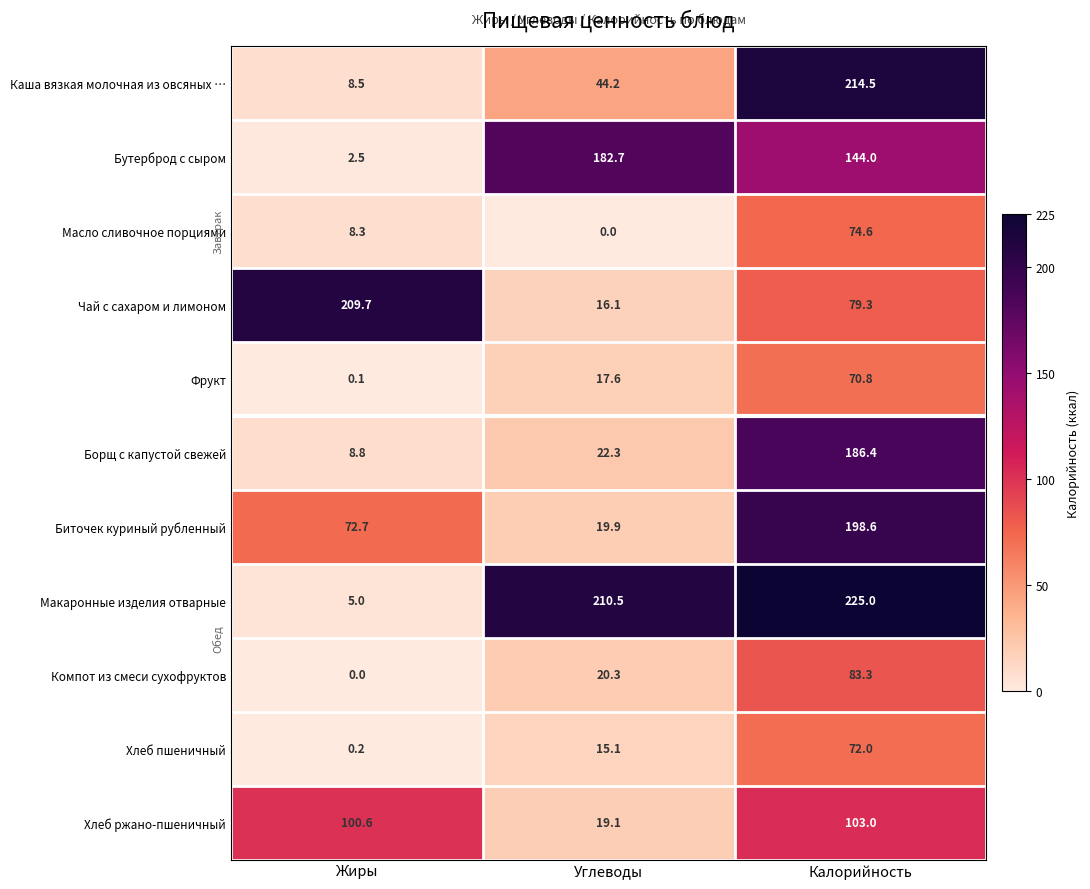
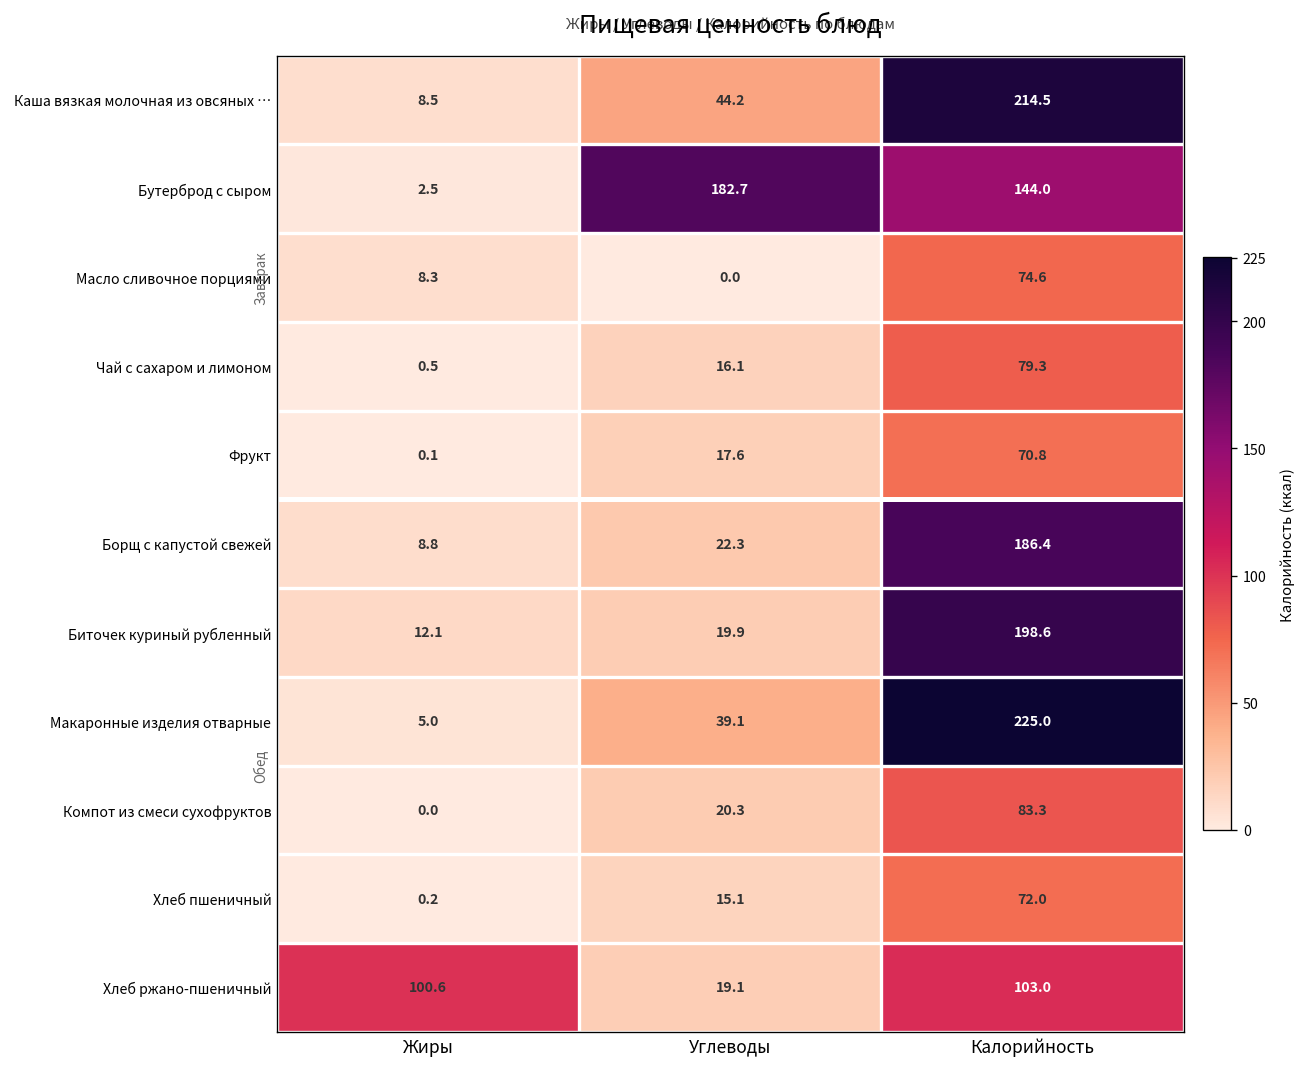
  {
    "Каша вязкая молочная из овсяных …": {
      "Жиры": 8.5,
      "Углеводы": 44.2,
      "Калорийность": 214.5
    },
    "Бутерброд с сыром": {
      "Жиры": 2.5,
      "Углеводы": 182.7,
      "Калорийность": 144.0
    },
    "Масло сливочное порциями": {
      "Жиры": 8.3,
      "Углеводы": 0.0,
      "Калорийность": 74.6
    },
    "Чай с сахаром и лимоном": {
-     "Жиры": 209.7,
+     "Жиры": 0.5,
      "Углеводы": 16.1,
      "Калорийность": 79.3
    },
    "Фрукт": {
      "Жиры": 0.1,
      "Углеводы": 17.6,
      "Калорийность": 70.8
    },
    "Борщ с капустой свежей": {
      "Жиры": 8.8,
      "Углеводы": 22.3,
      "Калорийность": 186.4
    },
    "Биточек куриный рубленный": {
-     "Жиры": 72.7,
+     "Жиры": 12.1,
      "Углеводы": 19.9,
      "Калорийность": 198.6
    },
    "Макаронные изделия отварные": {
      "Жиры": 5.0,
-     "Углеводы": 210.5,
+     "Углеводы": 39.1,
      "Калорийность": 225.0
    },
    "Компот из смеси сухофруктов": {
      "Жиры": 0.0,
      "Углеводы": 20.3,
      "Калорийность": 83.3
    },
    "Хлеб пшеничный": {
      "Жиры": 0.2,
      "Углеводы": 15.1,
      "Калорийность": 72.0
    },
    "Хлеб ржано-пшеничный": {
      "Жиры": 100.6,
      "Углеводы": 19.1,
      "Калорийность": 103.0
    }
  }
